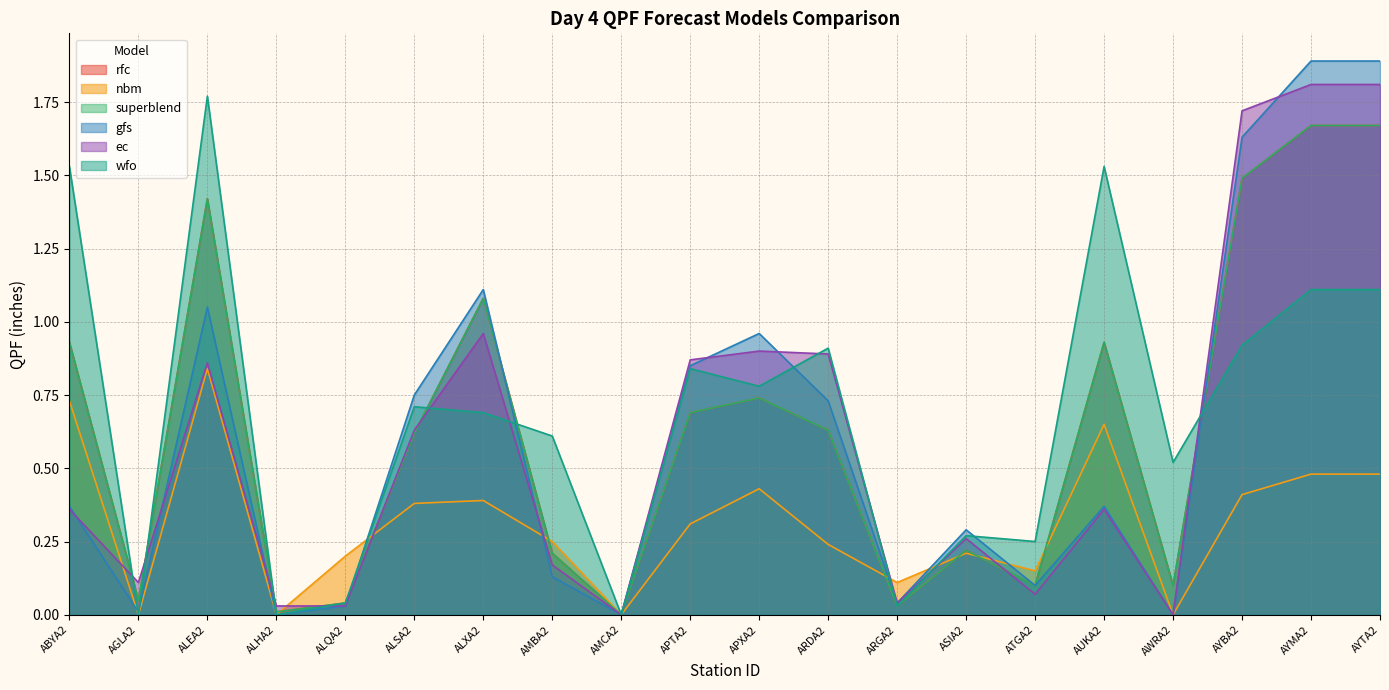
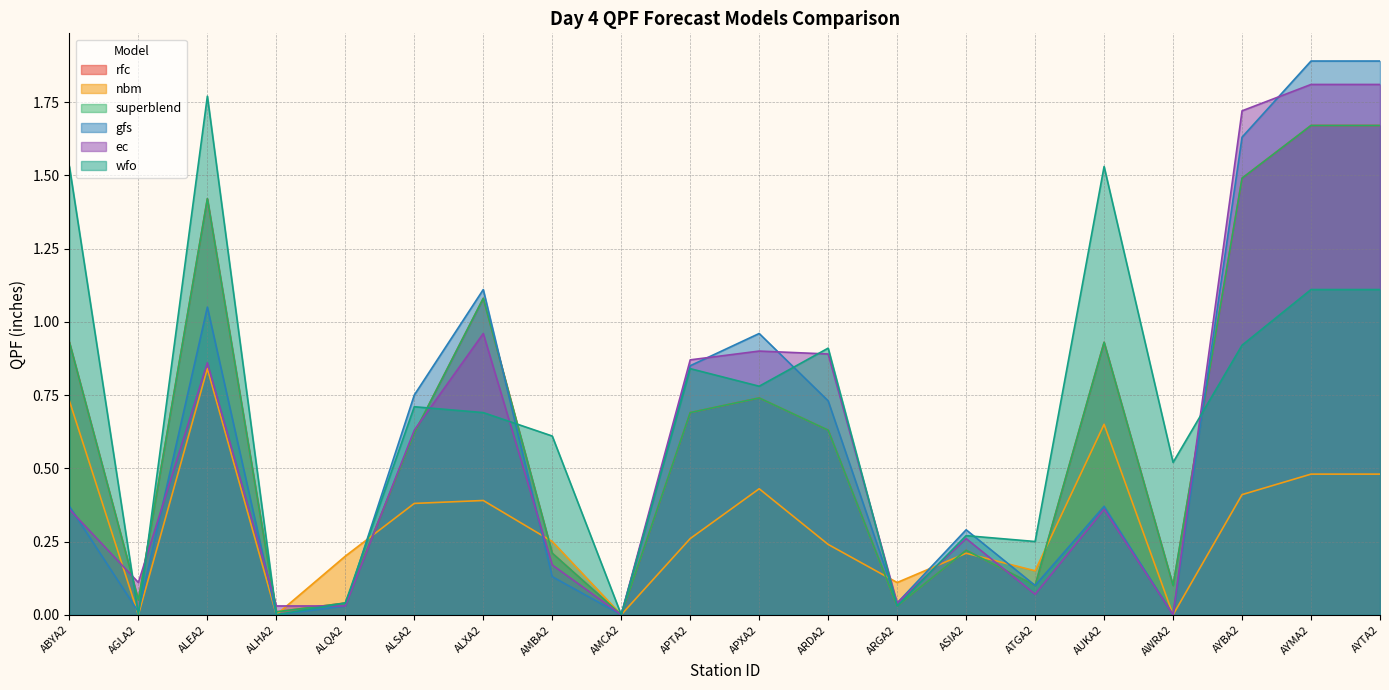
  {
    "nbm": {
      "ABYA2": 0.73,
      "ALEA2": 0.84,
      "ALQA2": 0.20,
      "ALSA2": 0.38,
      "ALXA2": 0.39,
      "AMBA2": 0.25,
-     "APTA2": 0.31,
+     "APTA2": 0.26,
      "APXA2": 0.43,
      "ARDA2": 0.24,
      "ARGA2": 0.11,
      "ASIA2": 0.21,
      "ATGA2": 0.15,
      "AUKA2": 0.65,
      "AYBA2": 0.41,
      "AYMA2": 0.48,
      "AYTA2": 0.48
    },
    "ec": {
      "ABYA2": 0.36,
      "AGLA2": 0.11,
      "ALEA2": 0.86,
      "ALHA2": 0.03,
      "ALSA2": 0.63,
      "ALXA2": 0.96,
      "AMBA2": 0.17,
      "APTA2": 0.87,
      "APXA2": 0.90,
      "ARDA2": 0.89,
      "ASIA2": 0.26,
      "ATGA2": 0.07,
      "AUKA2": 0.36,
      "AYBA2": 1.72,
      "AYMA2": 1.81,
      "AYTA2": 1.81
    }
  }
